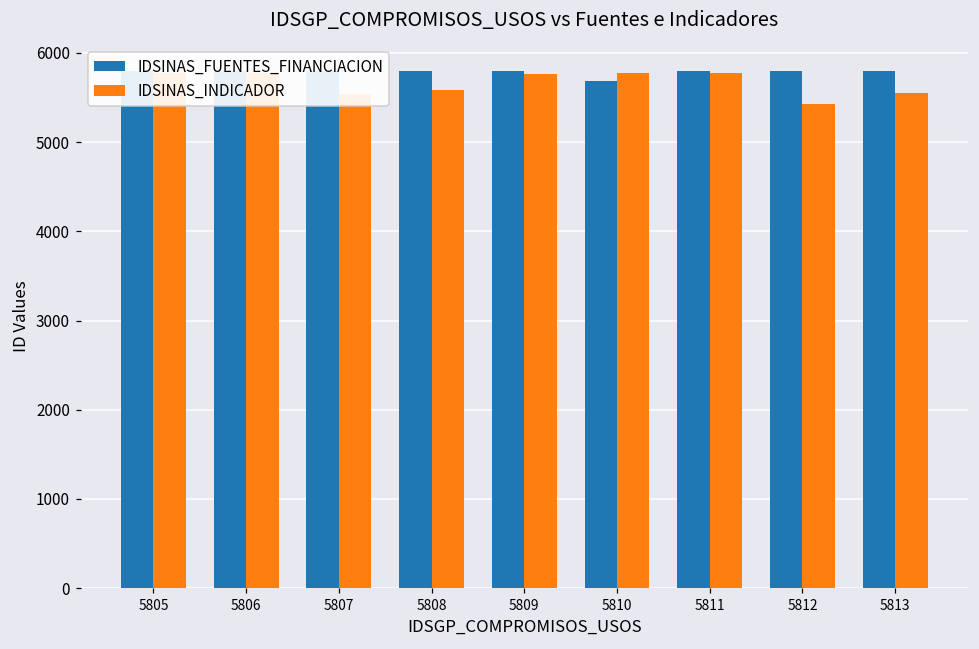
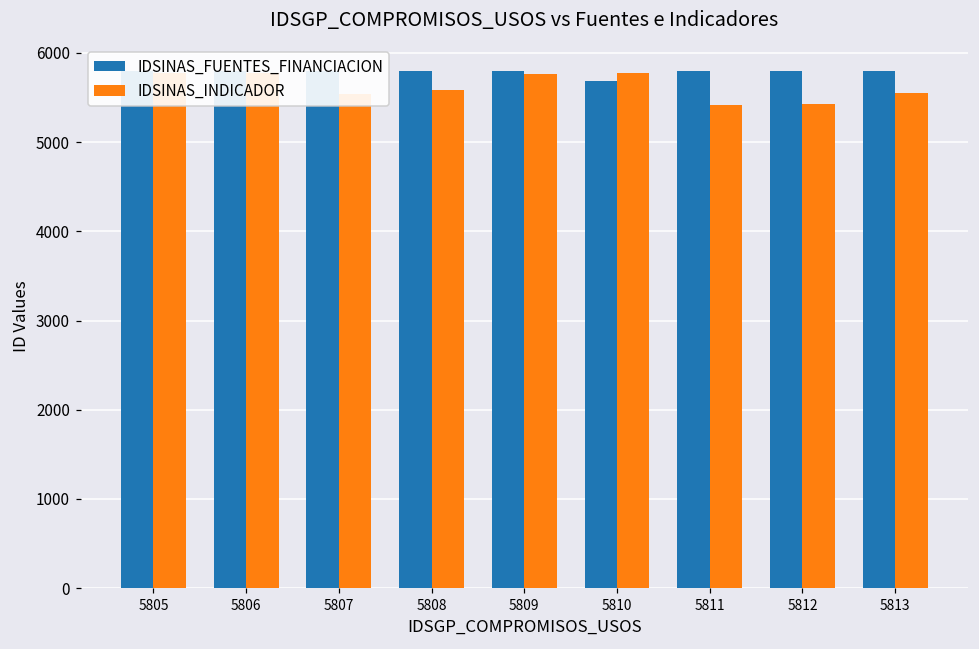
  {
    "IDSINAS_FUENTES_FINANCIACION": {
      "5808": 5800,
      "5809": 5800,
      "5810": 5700,
      "5811": 5800,
      "5812": 5800,
      "5813": 5800
    },
    "IDSINAS_INDICADOR": {
      "5808": 5600,
      "5809": 5800,
      "5810": 5800,
-     "5811": 5800,
+     "5811": 5400,
      "5812": 5400,
      "5813": 5600
    }
  }
